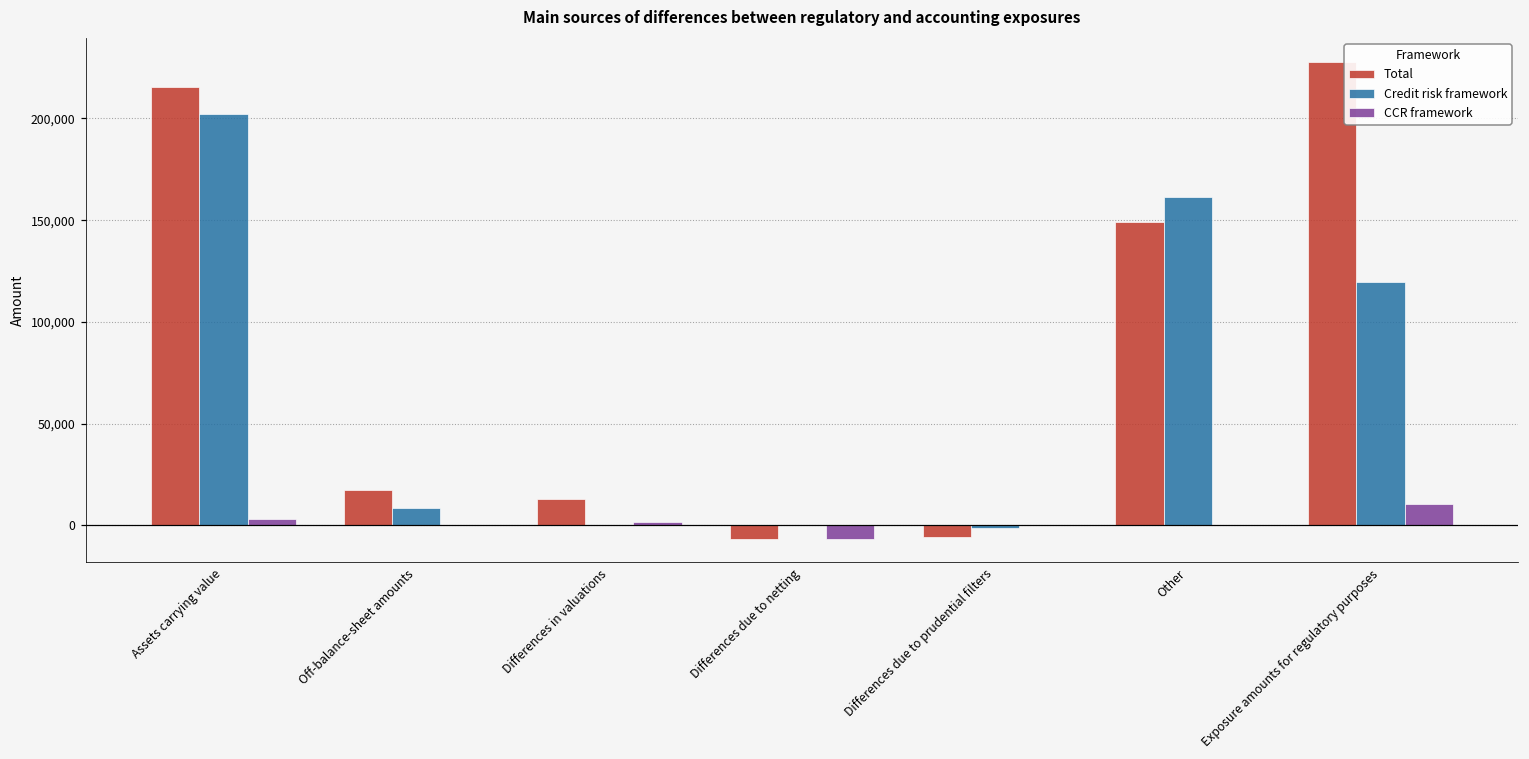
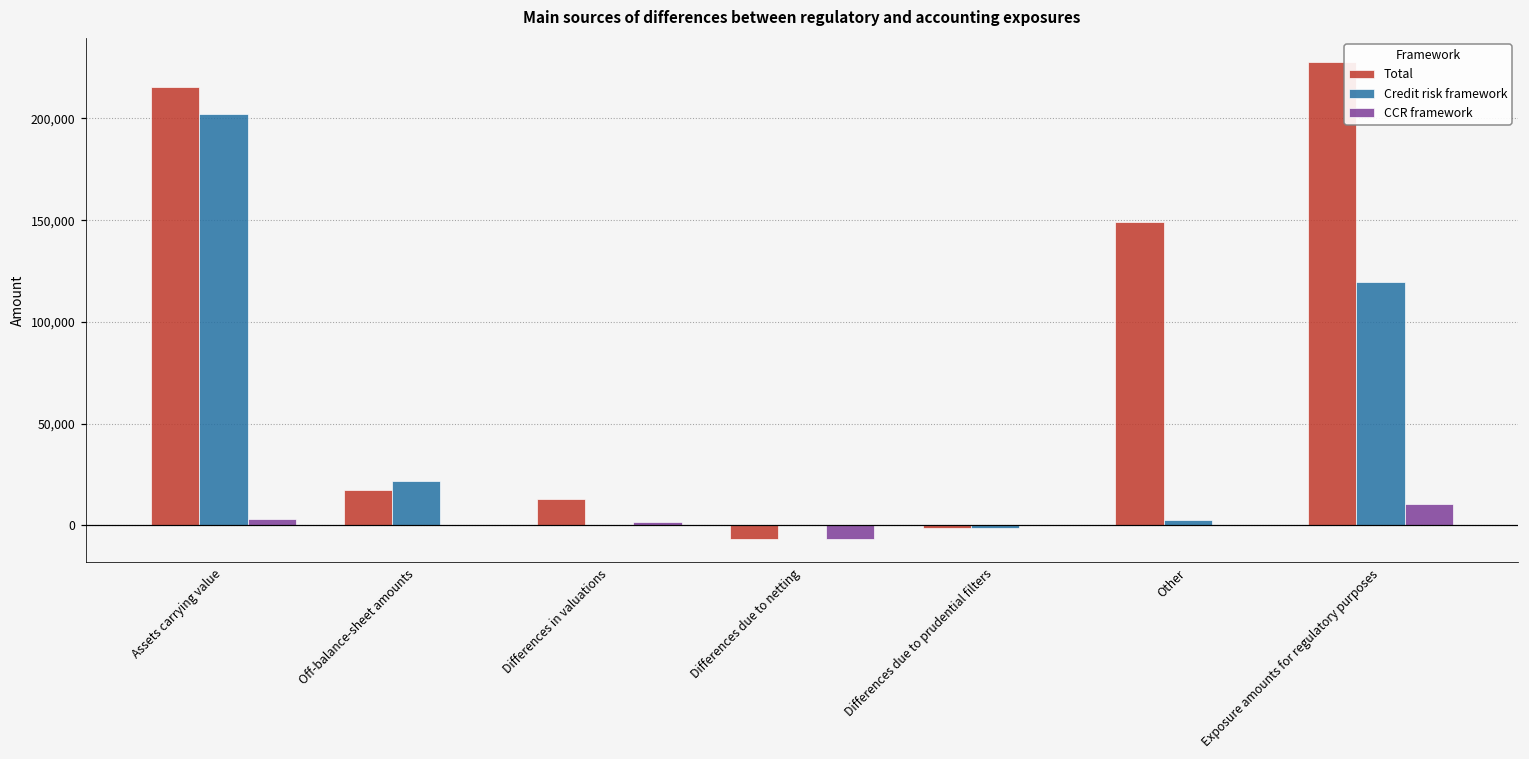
  {
    "Total": {
      "Assets carrying value": "216,000",
      "Off-balance-sheet amounts": "17,000",
      "Differences in valuations": "13,000",
      "Differences due to netting": "-7,000",
-     "Differences due to prudential filters": "-6,000",
+     "Differences due to prudential filters": "-1,000",
      "Other": "149,000",
      "Exposure amounts for regulatory purposes": "228,000"
    },
    "Credit risk framework": {
      "Assets carrying value": "202,000",
-     "Off-balance-sheet amounts": "8,000",
+     "Off-balance-sheet amounts": "22,000",
      "Differences in valuations": "0",
      "Differences due to netting": "0",
-     "Other": "161,000",
+     "Other": "2,000",
      "Exposure amounts for regulatory purposes": "120,000"
    },
    "CCR framework": {
      "Assets carrying value": "3,000",
      "Off-balance-sheet amounts": "0",
      "Differences in valuations": "2,000",
      "Differences due to netting": "-7,000",
      "Differences due to prudential filters": "0",
      "Other": "0",
      "Exposure amounts for regulatory purposes": "10,000"
    }
  }
